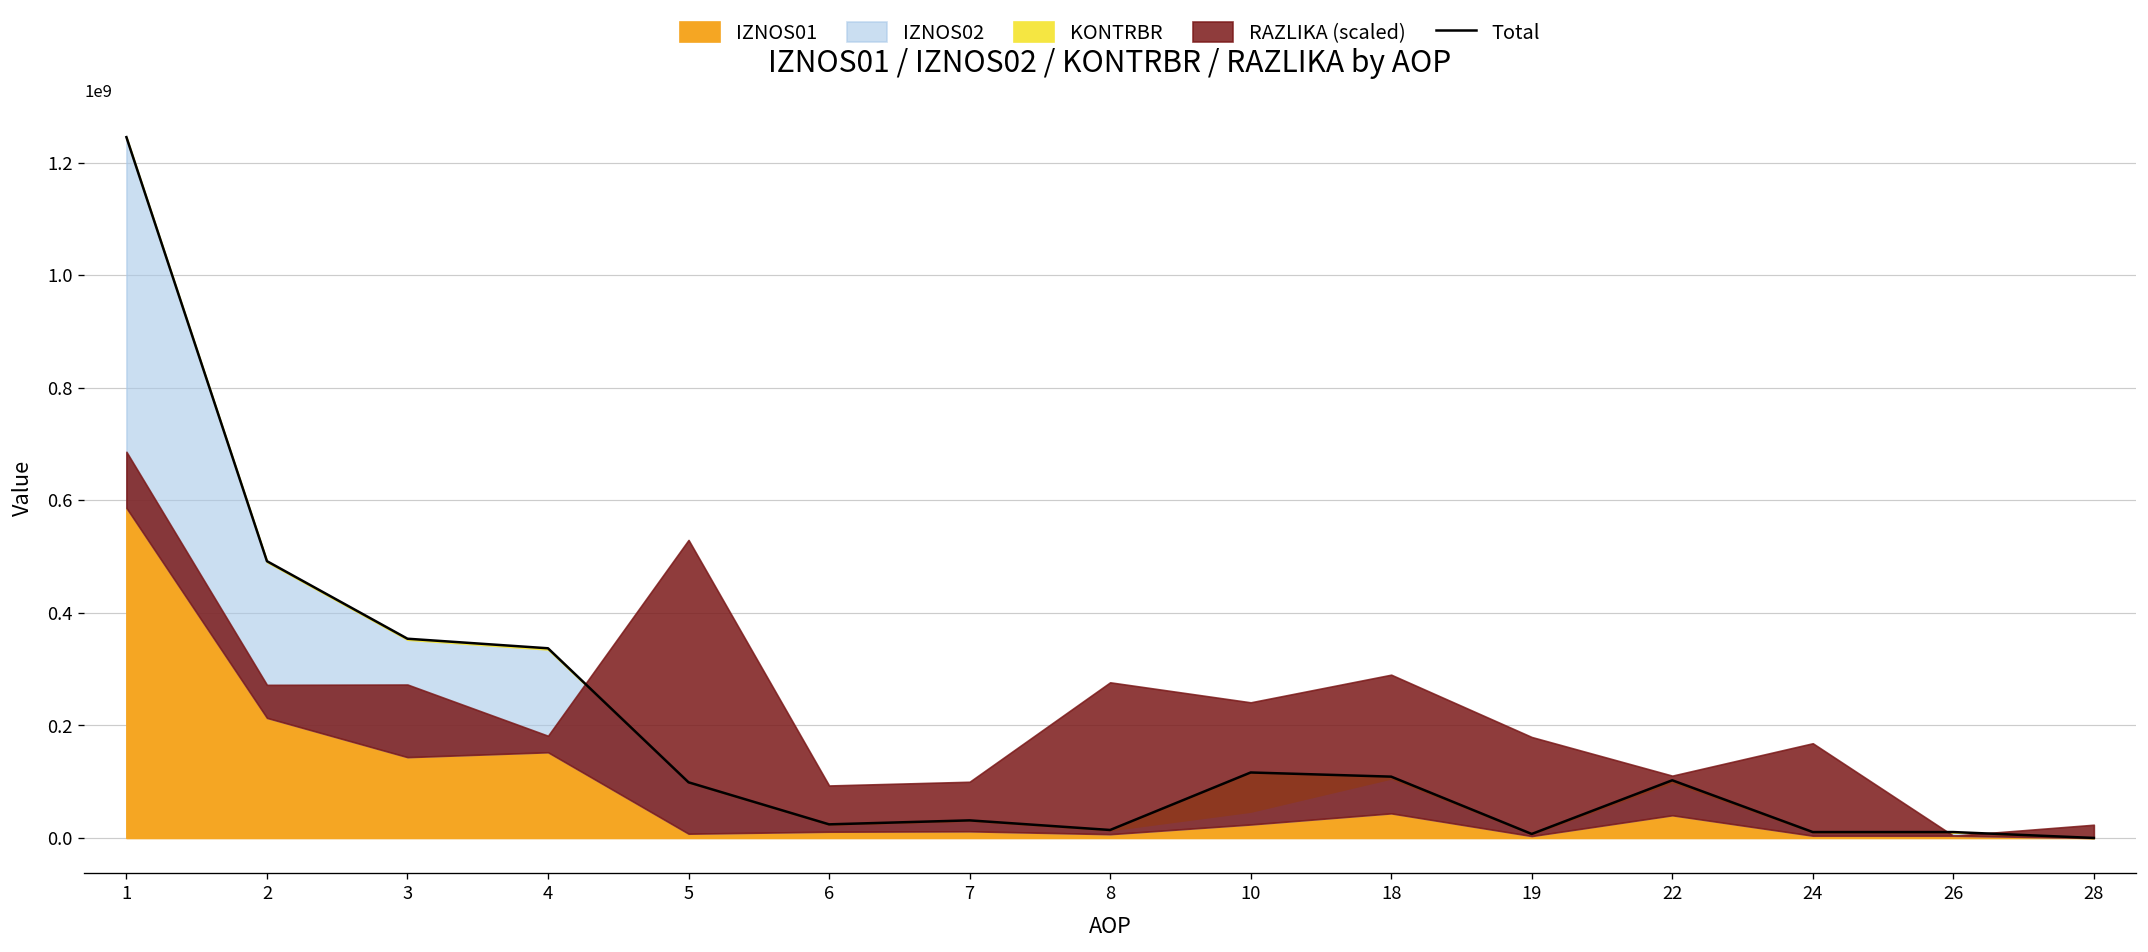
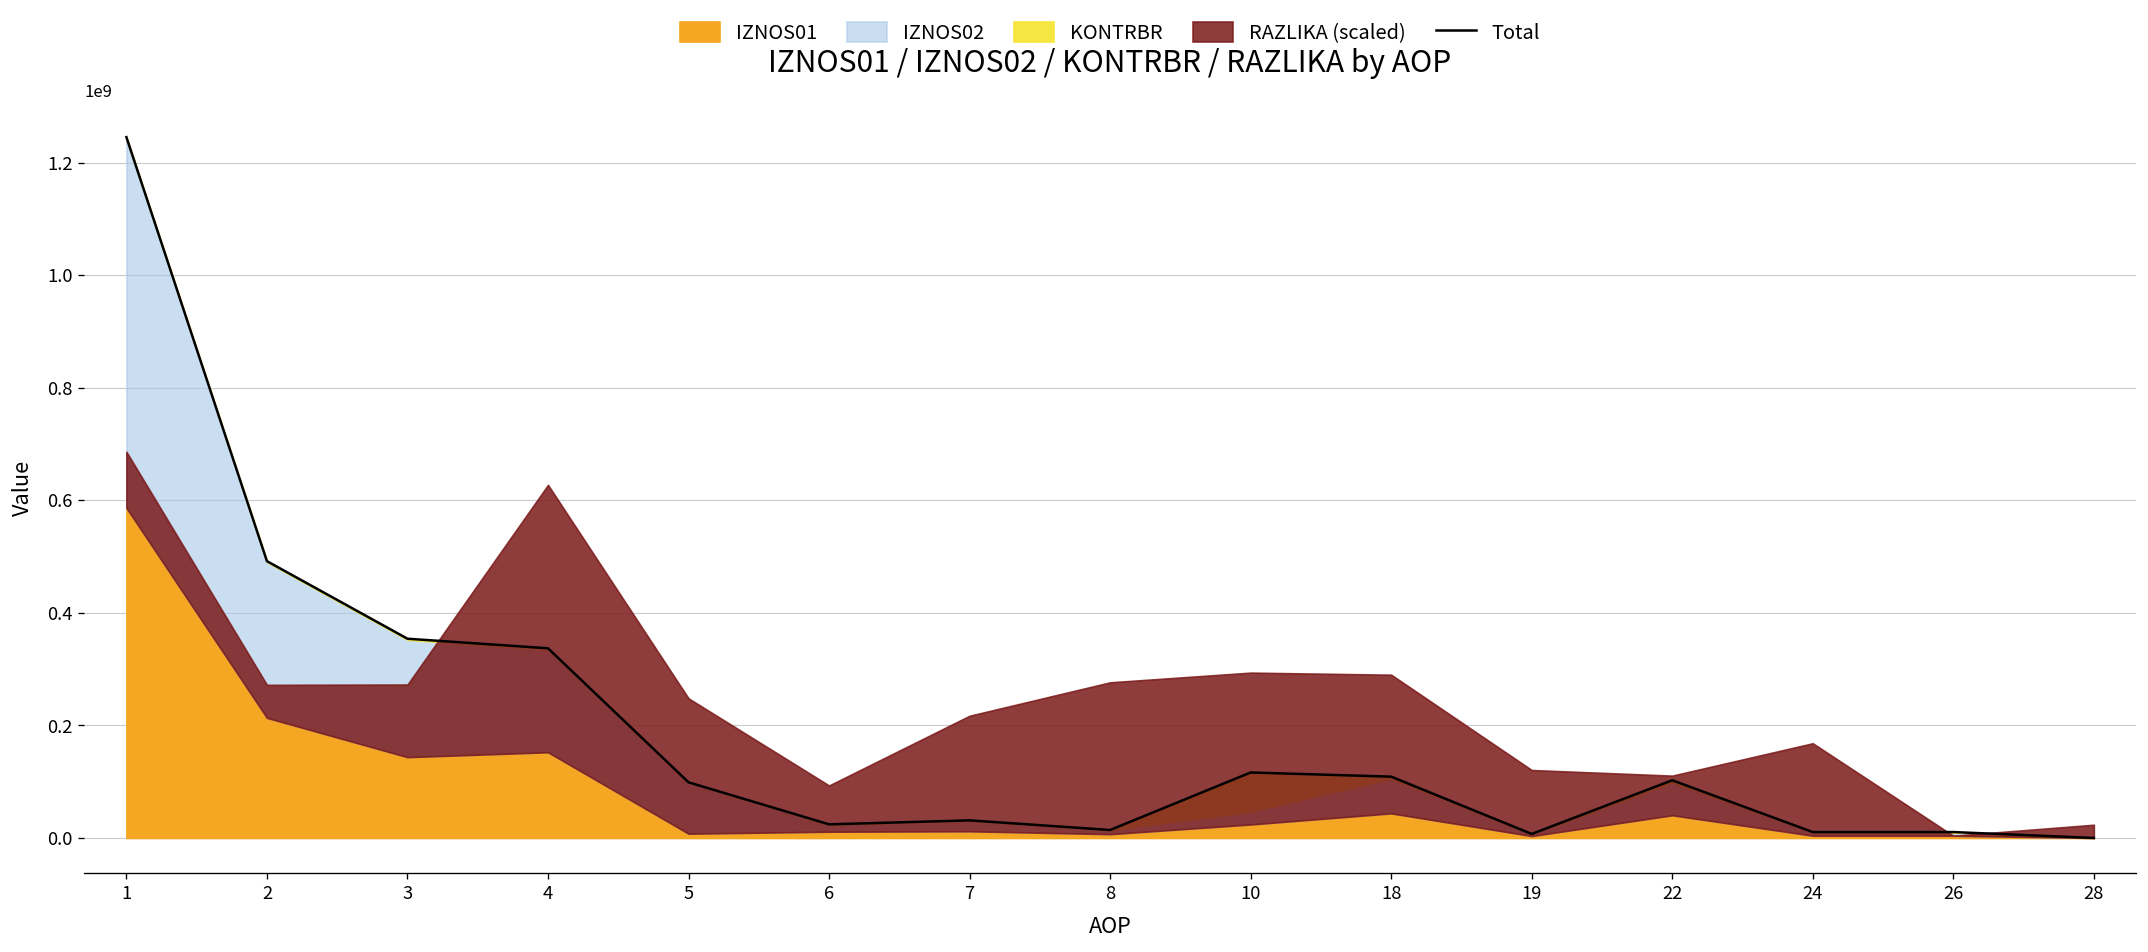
  {
    "IZNOS01": {
      "1": 590000000,
      "2": 210000000,
      "3": 140000000,
      "4": 150000000,
      "5": 10000000,
      "6": 10000000,
      "7": 10000000,
      "8": 10000000,
      "10": 20000000,
      "18": 40000000,
      "22": 40000000
    },
    "KONTRBR": {
      "10": 70000000
    },
    "RAZLIKA (scaled)": {
      "1": 100000000,
      "2": 60000000,
      "3": 130000000,
-     "4": 30000000,
-     "5": 520000000,
+     "4": 480000000,
+     "5": 240000000,
      "6": 80000000,
-     "7": 90000000,
+     "7": 210000000,
      "8": 270000000,
-     "10": 220000000,
+     "10": 270000000,
      "18": 250000000,
-     "19": 180000000,
+     "19": 120000000,
      "22": 70000000,
      "24": 160000000,
      "28": 20000000
    }
  }
